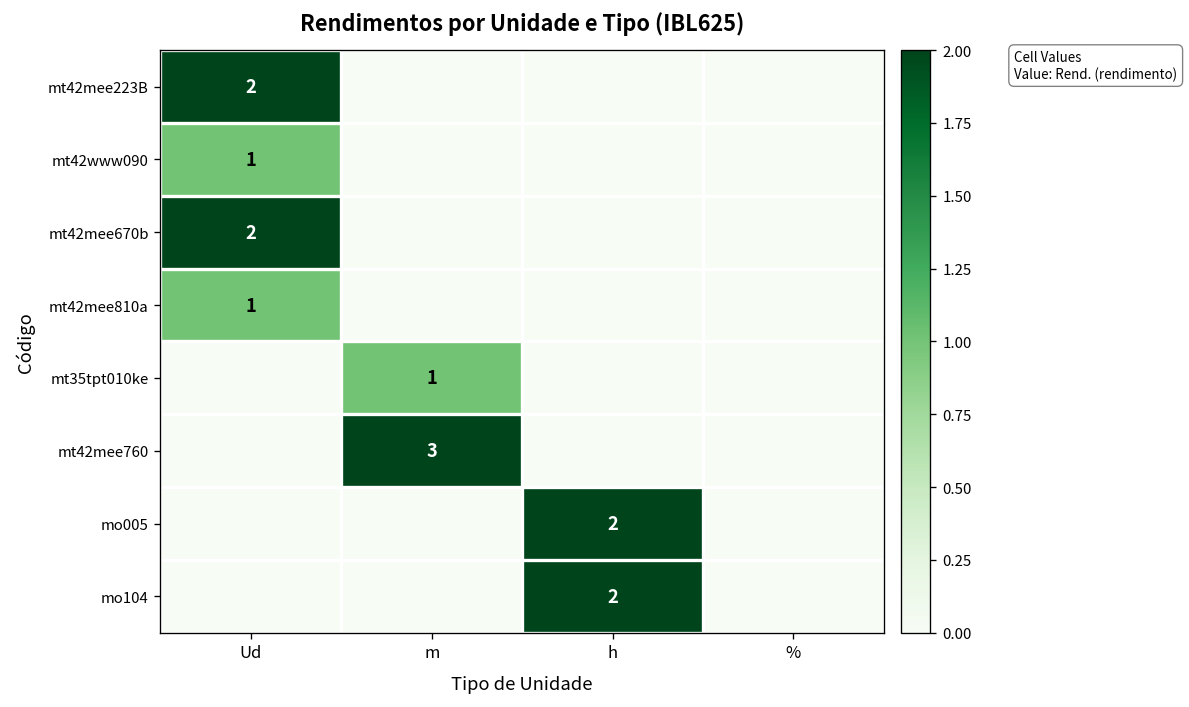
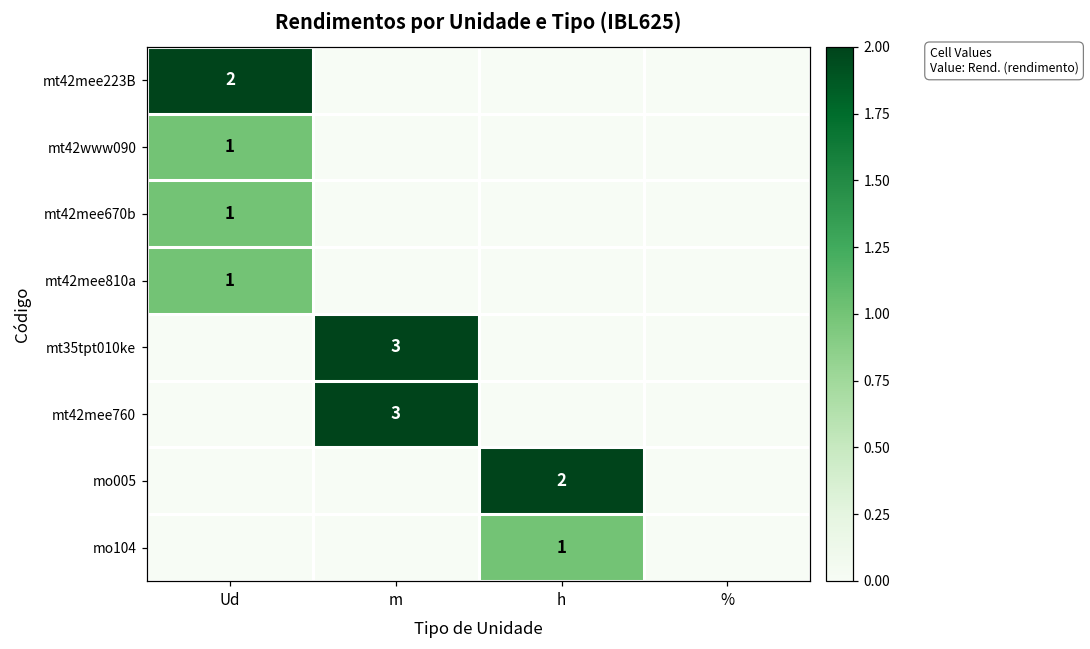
  {
    "mt42mee223B": {
      "Ud": 2
    },
    "mt42www090": {
      "Ud": 1
    },
    "mt42mee670b": {
-     "Ud": 2
+     "Ud": 1
    },
    "mt42mee810a": {
      "Ud": 1
    },
    "mt35tpt010ke": {
-     "m": 1
+     "m": 3
    },
    "mt42mee760": {
      "m": 3
    },
    "mo005": {
      "h": 2
    },
    "mo104": {
-     "h": 2
+     "h": 1
    }
  }
